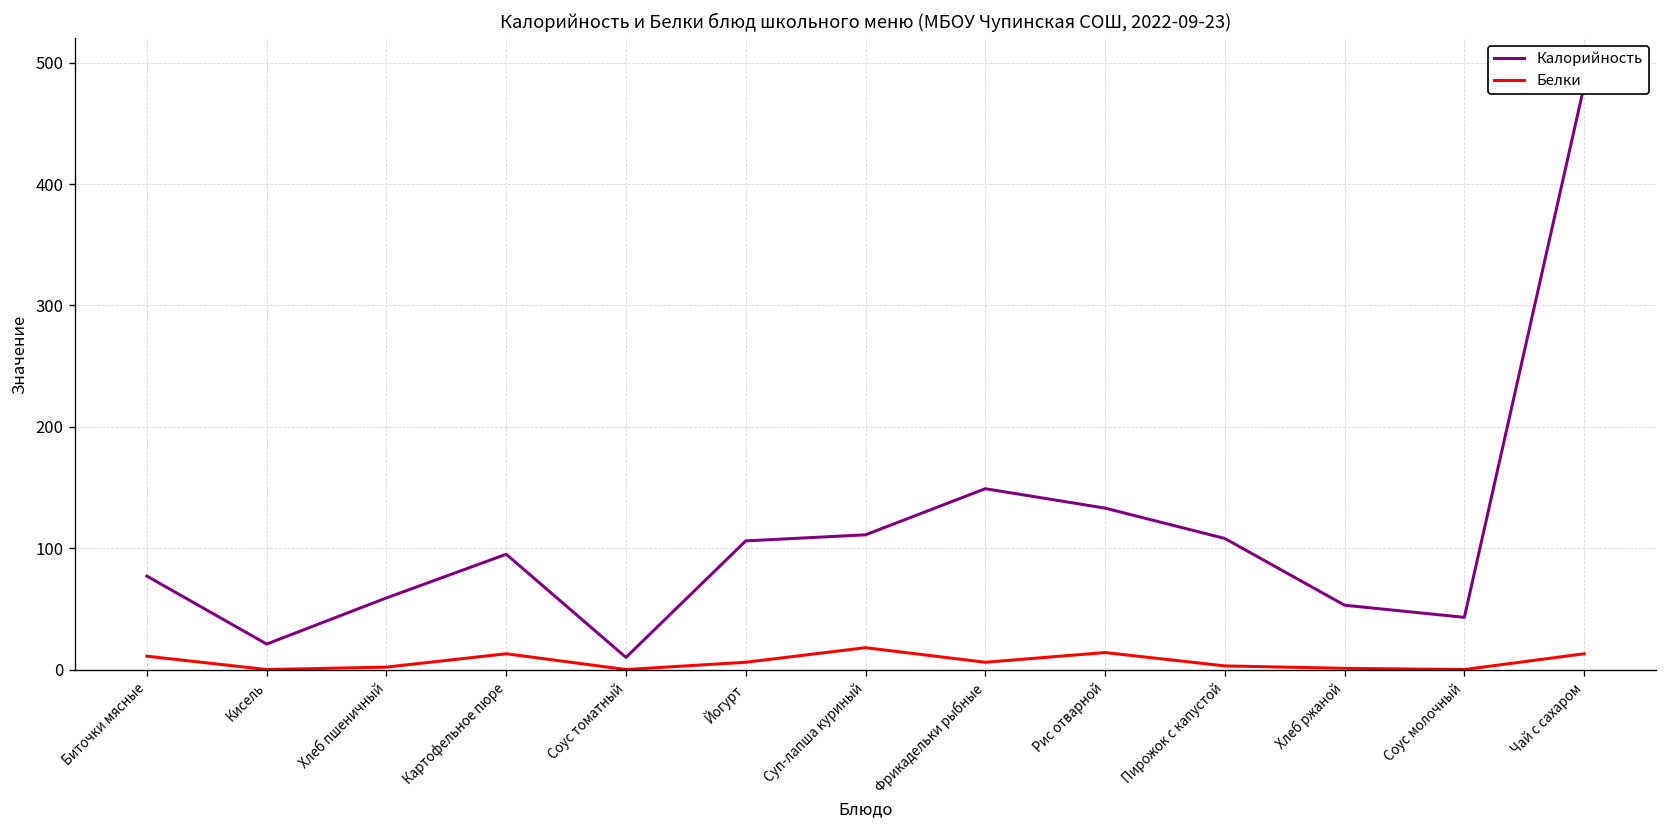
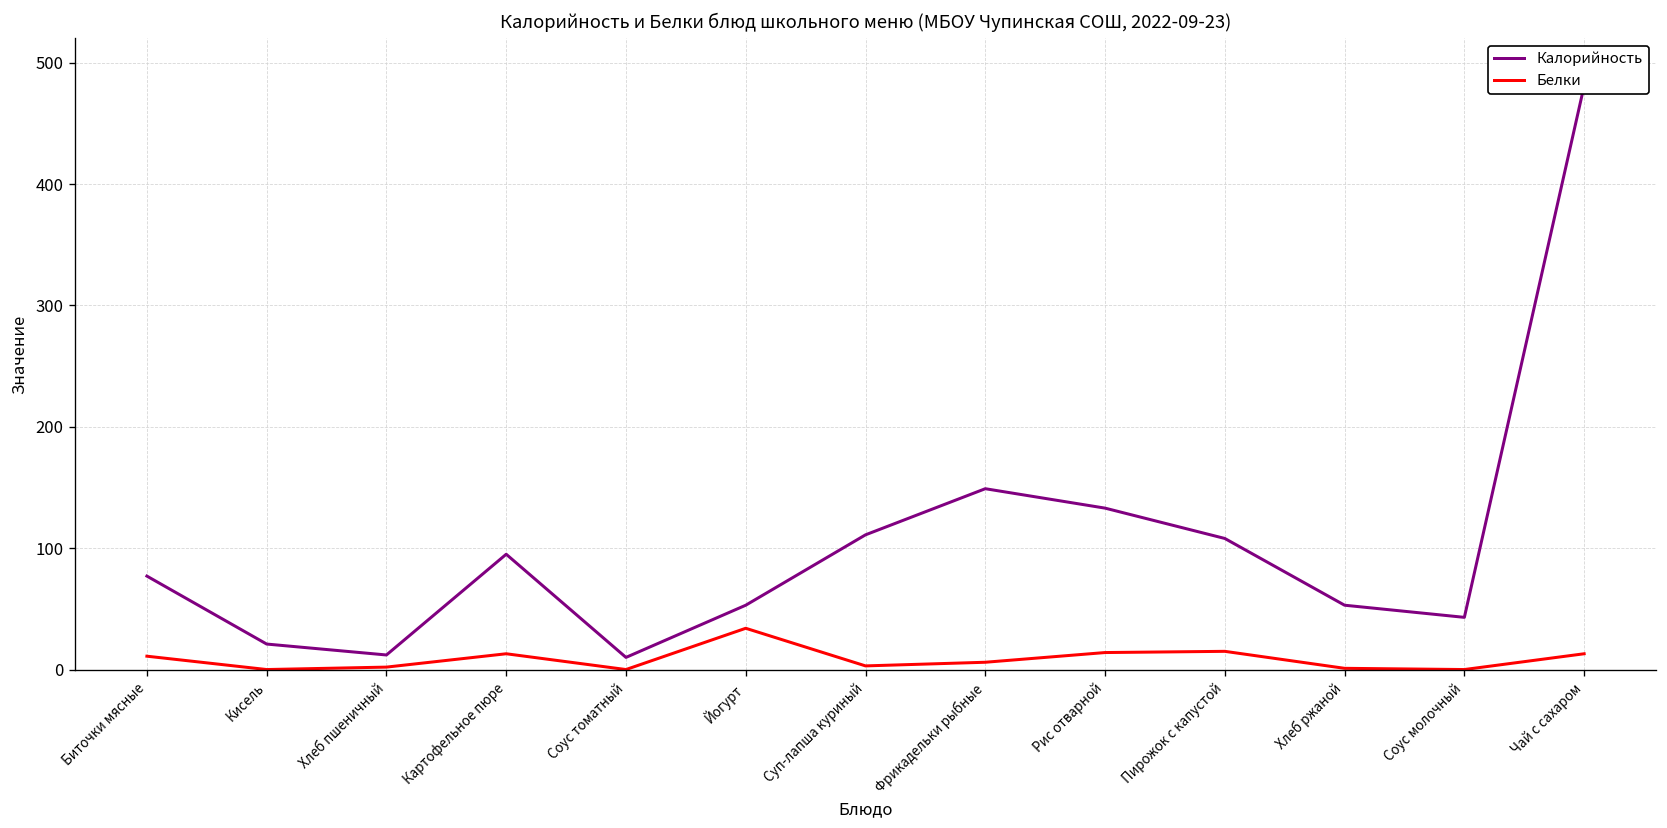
  {
    "Калорийность": {
      "Биточки мясные": 77,
      "Кисель": 21,
-     "Хлеб пшеничный": 59,
+     "Хлеб пшеничный": 12,
      "Картофельное пюре": 95,
      "Соус томатный": 10,
-     "Йогурт": 106,
+     "Йогурт": 53,
      "Суп-лапша куриный": 111,
      "Фрикадельки рыбные": 149,
      "Рис отварной": 133,
      "Пирожок с капустой": 108,
      "Хлеб ржаной": 53,
      "Соус молочный": 43
    },
    "Белки": {
      "Биточки мясные": 11,
      "Кисель": 0,
      "Хлеб пшеничный": 2,
      "Картофельное пюре": 13,
      "Соус томатный": 0,
-     "Йогурт": 6,
-     "Суп-лапша куриный": 18,
+     "Йогурт": 34,
+     "Суп-лапша куриный": 3,
      "Фрикадельки рыбные": 6,
      "Рис отварной": 14,
-     "Пирожок с капустой": 3,
+     "Пирожок с капустой": 15,
      "Хлеб ржаной": 1,
      "Соус молочный": 0,
      "Чай с сахаром": 13
    }
  }
